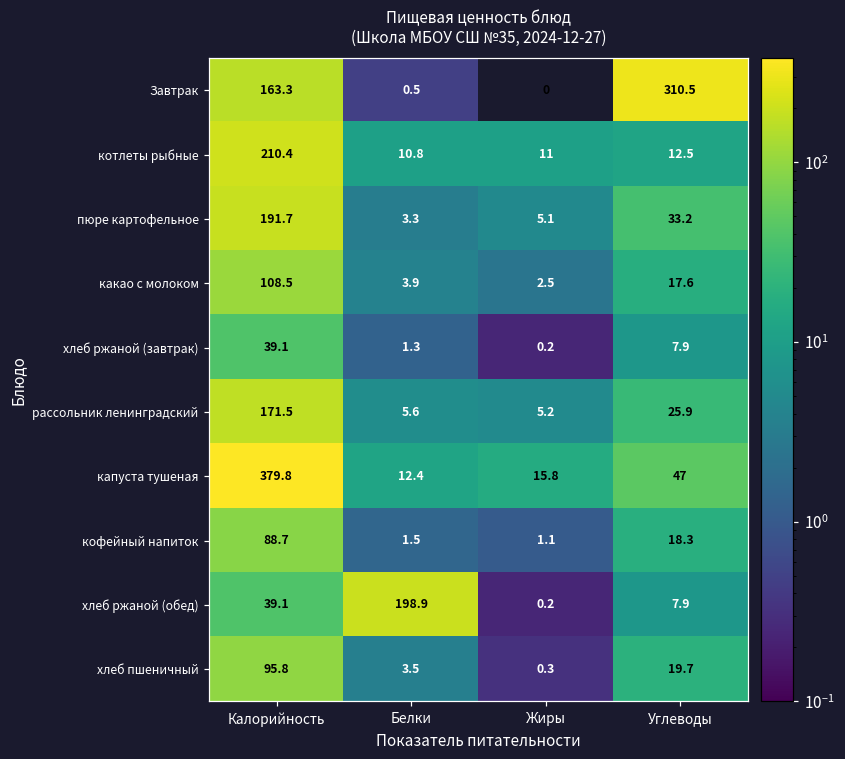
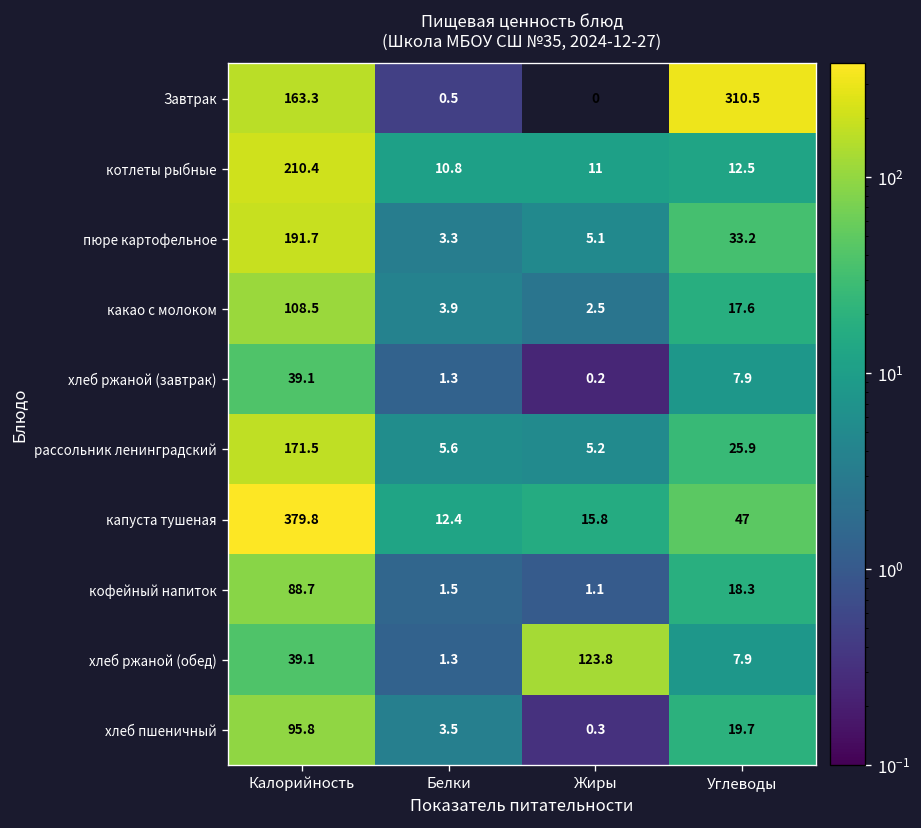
  {
    "Завтрак": {
      "Калорийность": 163.3,
      "Белки": 0.5,
      "Углеводы": 310.5
    },
    "котлеты рыбные": {
      "Калорийность": 210.4,
      "Белки": 10.8,
      "Жиры": 11,
      "Углеводы": 12.5
    },
    "пюре картофельное": {
      "Калорийность": 191.7,
      "Белки": 3.3,
      "Жиры": 5.1,
      "Углеводы": 33.2
    },
    "какао с молоком": {
      "Калорийность": 108.5,
      "Белки": 3.9,
      "Жиры": 2.5,
      "Углеводы": 17.6
    },
    "хлеб ржаной (завтрак)": {
      "Калорийность": 39.1,
      "Белки": 1.3,
      "Жиры": 0.2,
      "Углеводы": 7.9
    },
    "рассольник ленинградский": {
      "Калорийность": 171.5,
      "Белки": 5.6,
      "Жиры": 5.2,
      "Углеводы": 25.9
    },
    "капуста тушеная": {
      "Калорийность": 379.8,
      "Белки": 12.4,
      "Жиры": 15.8,
      "Углеводы": 47
    },
    "кофейный напиток": {
      "Калорийность": 88.7,
      "Белки": 1.5,
      "Жиры": 1.1,
      "Углеводы": 18.3
    },
    "хлеб ржаной (обед)": {
      "Калорийность": 39.1,
-     "Белки": 198.9,
-     "Жиры": 0.2,
+     "Белки": 1.3,
+     "Жиры": 123.8,
      "Углеводы": 7.9
    },
    "хлеб пшеничный": {
      "Калорийность": 95.8,
      "Белки": 3.5,
      "Жиры": 0.3,
      "Углеводы": 19.7
    }
  }
